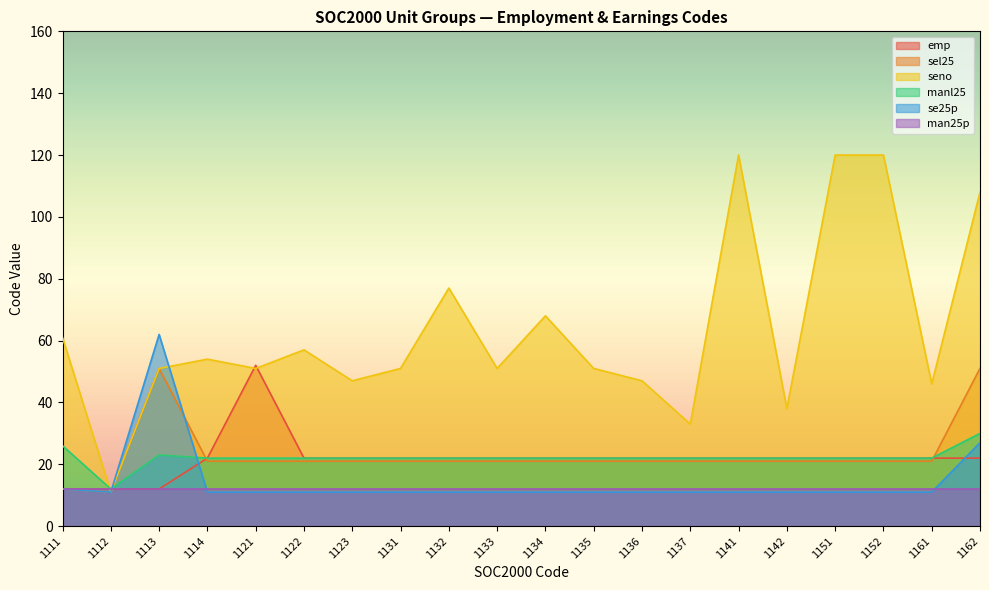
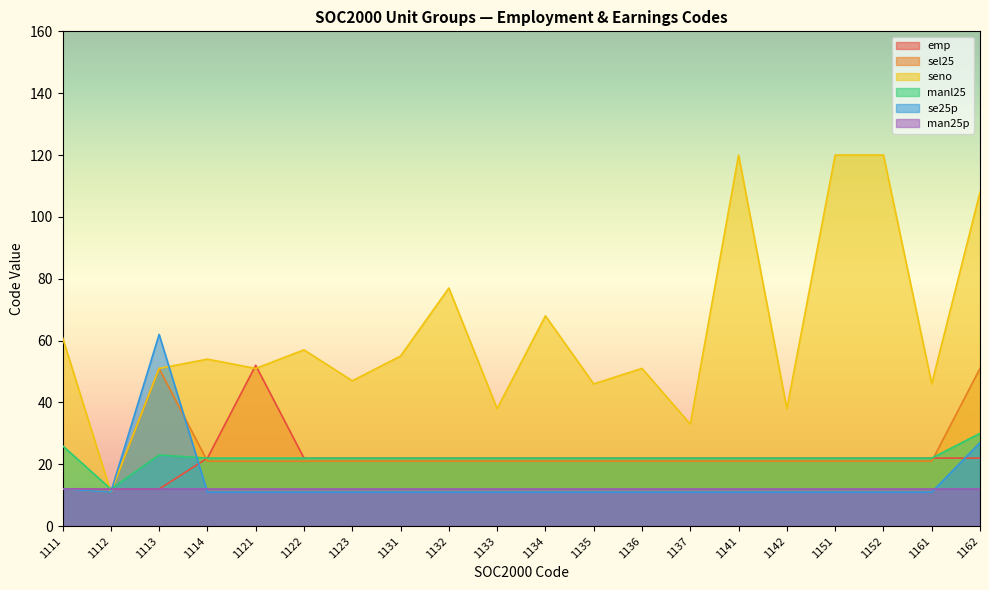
  {
    "seno": {
      "1111": 61,
      "1114": 54,
      "1121": 51,
      "1122": 57,
      "1123": 47,
-     "1131": 51,
+     "1131": 55,
      "1132": 77,
-     "1133": 51,
+     "1133": 38,
      "1134": 68,
-     "1135": 51,
-     "1136": 47,
+     "1135": 46,
+     "1136": 51,
      "1137": 33,
      "1141": 120,
      "1142": 38,
      "1151": 120,
      "1152": 120,
      "1161": 46,
      "1162": 108
    },
    "manl25": {
      "1111": 26,
      "1113": 23,
      "1121": 22,
      "1162": 30
    },
    "se25p": {
      "1113": 62,
      "1114": 11,
      "1121": 11,
      "1122": 11,
      "1123": 11,
      "1131": 11,
      "1132": 11,
      "1133": 11,
      "1134": 11,
      "1135": 11,
      "1136": 11,
      "1137": 11,
      "1141": 11,
      "1142": 11,
      "1151": 11,
      "1152": 11,
      "1161": 11,
      "1162": 27
    },
    "man25p": {
      "1114": 12,
      "1121": 12,
      "1122": 12,
      "1123": 12,
      "1131": 12,
      "1132": 12,
      "1133": 12,
      "1134": 12,
      "1135": 12,
      "1136": 12,
      "1137": 12,
      "1141": 12,
      "1142": 12,
      "1151": 12,
      "1152": 12,
      "1161": 12,
      "1162": 12
    }
  }
